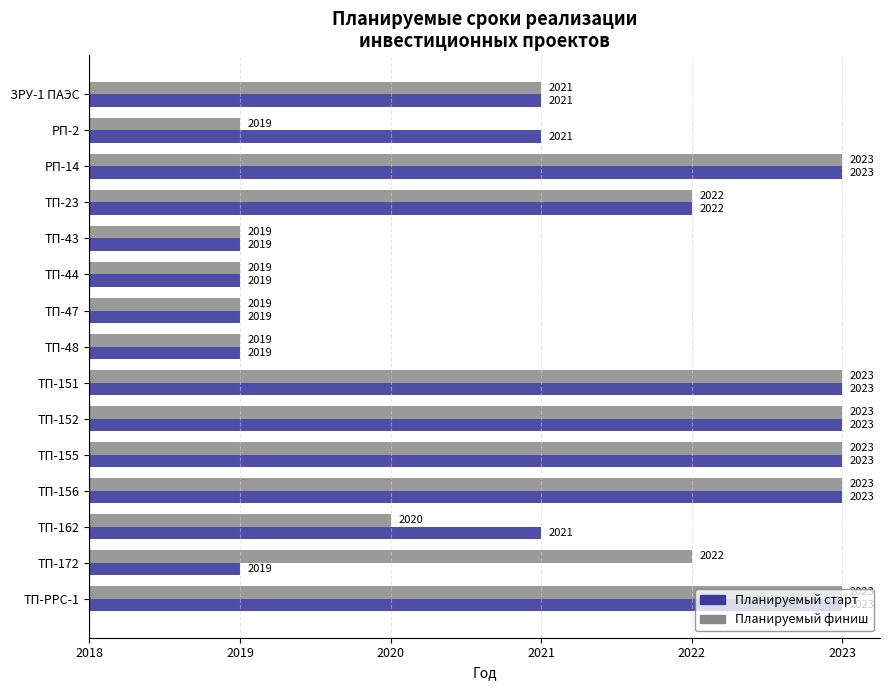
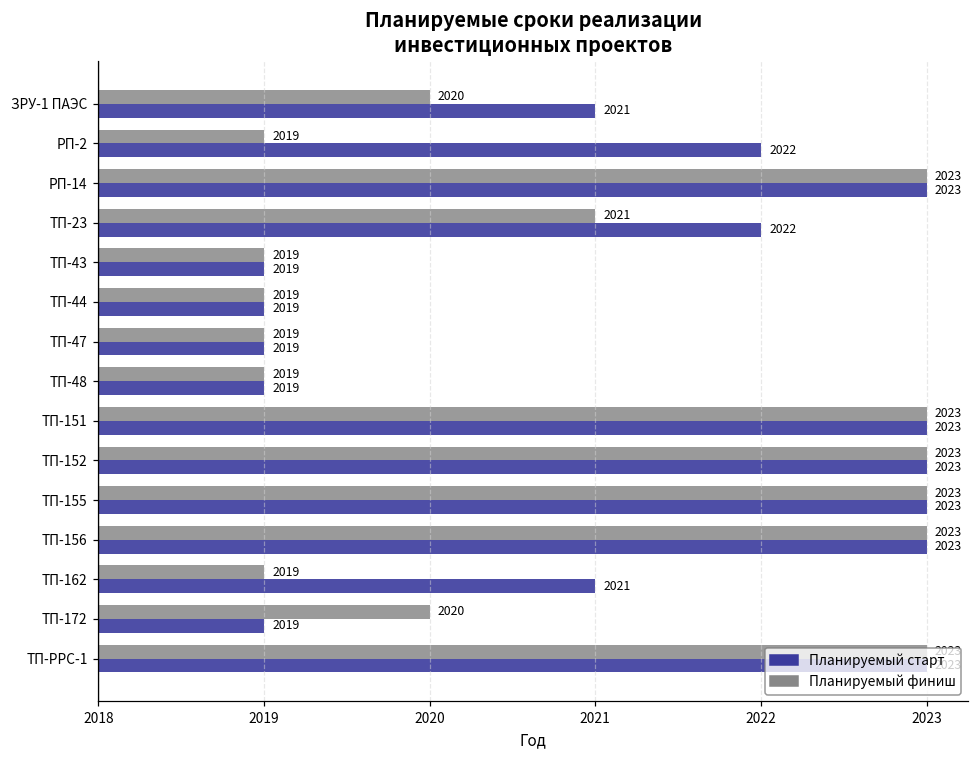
  {
    "Планируемый старт": {
-     "РП-2": 2021
+     "РП-2": 2022
    },
    "Планируемый финиш": {
-     "ЗРУ-1 ПАЭС": 2021,
-     "ТП-23": 2022,
-     "ТП-162": 2020,
-     "ТП-172": 2022
+     "ЗРУ-1 ПАЭС": 2020,
+     "ТП-23": 2021,
+     "ТП-162": 2019,
+     "ТП-172": 2020
    }
  }
